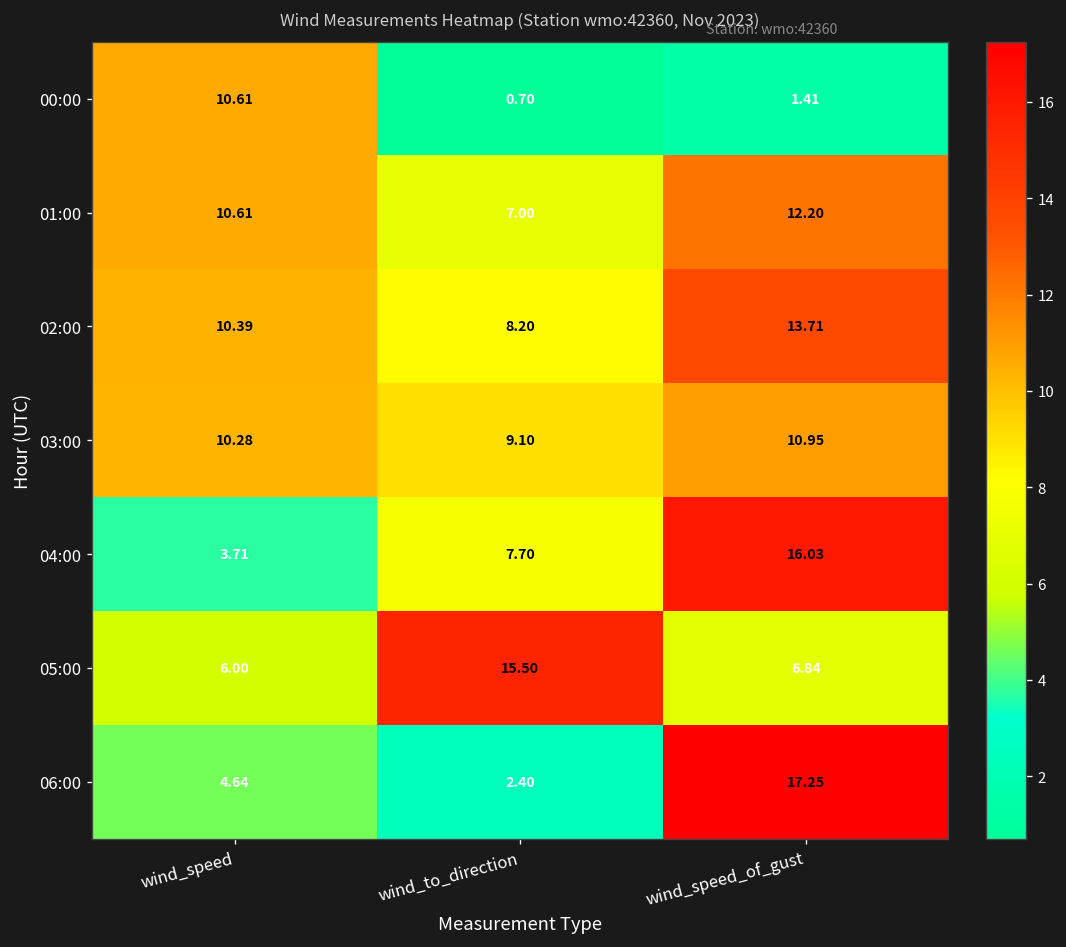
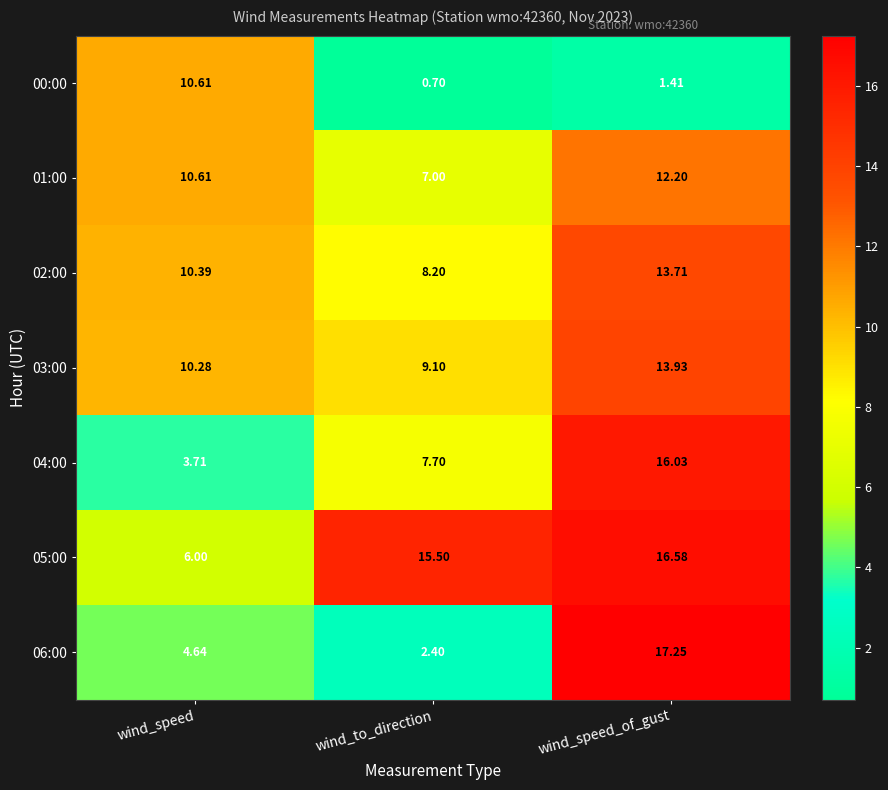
  {
    "00:00": {
      "wind_speed": 10.61,
      "wind_to_direction": 0.70,
      "wind_speed_of_gust": 1.41
    },
    "01:00": {
      "wind_speed": 10.61,
      "wind_to_direction": 7.00,
      "wind_speed_of_gust": 12.20
    },
    "02:00": {
      "wind_speed": 10.39,
      "wind_to_direction": 8.20,
      "wind_speed_of_gust": 13.71
    },
    "03:00": {
      "wind_speed": 10.28,
      "wind_to_direction": 9.10,
-     "wind_speed_of_gust": 10.95
+     "wind_speed_of_gust": 13.93
    },
    "04:00": {
      "wind_speed": 3.71,
      "wind_to_direction": 7.70,
      "wind_speed_of_gust": 16.03
    },
    "05:00": {
      "wind_speed": 6.00,
      "wind_to_direction": 15.50,
-     "wind_speed_of_gust": 6.84
+     "wind_speed_of_gust": 16.58
    },
    "06:00": {
      "wind_speed": 4.64,
      "wind_to_direction": 2.40,
      "wind_speed_of_gust": 17.25
    }
  }
